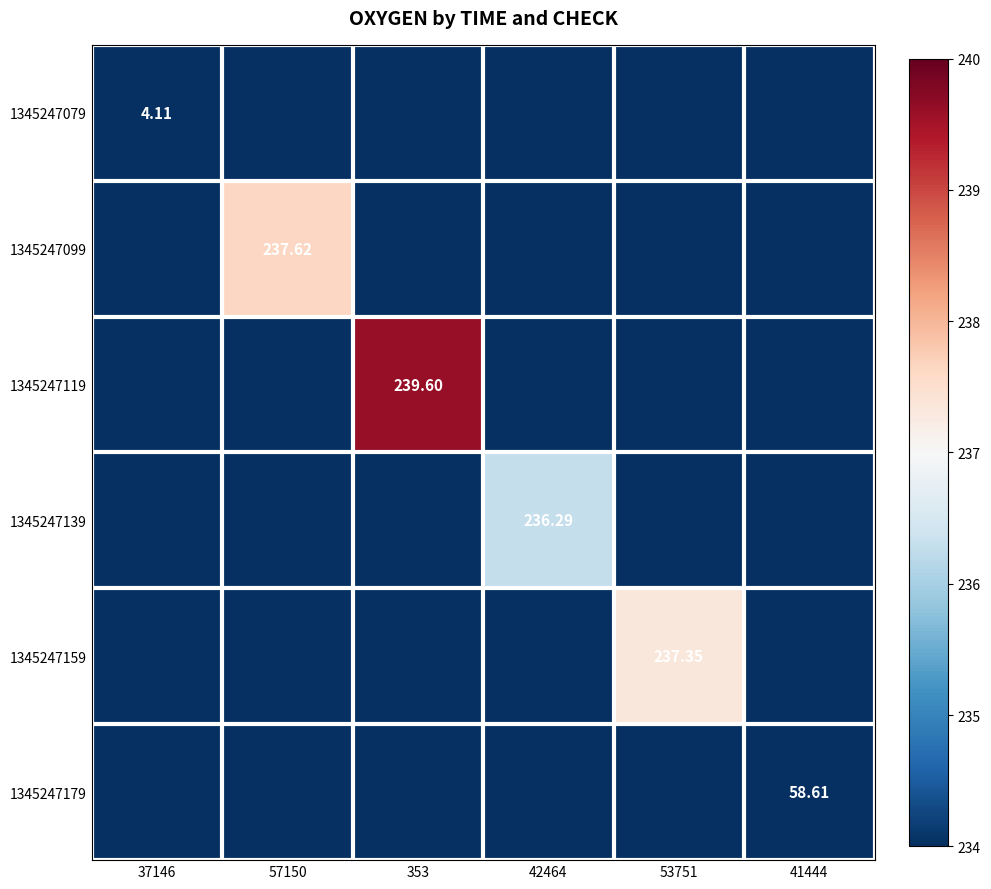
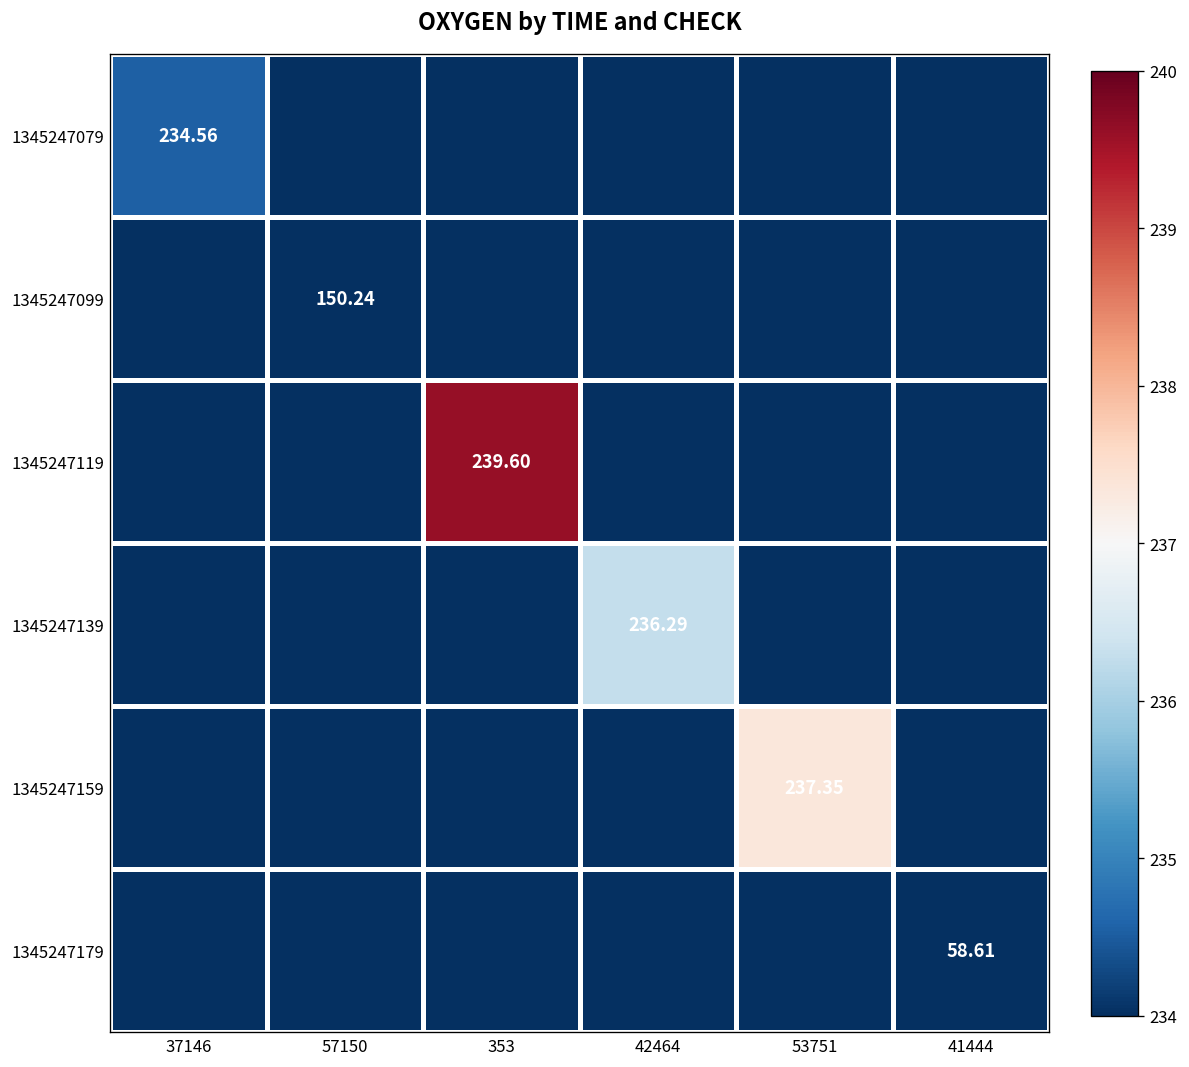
  {
    "1345247079": {
-     "37146": 4.11
+     "37146": 234.56
    },
    "1345247099": {
-     "57150": 237.62
+     "57150": 150.24
    },
    "1345247119": {
      "353": 239.60
    },
    "1345247139": {
      "42464": 236.29
    },
    "1345247179": {
      "41444": 58.61
    }
  }
